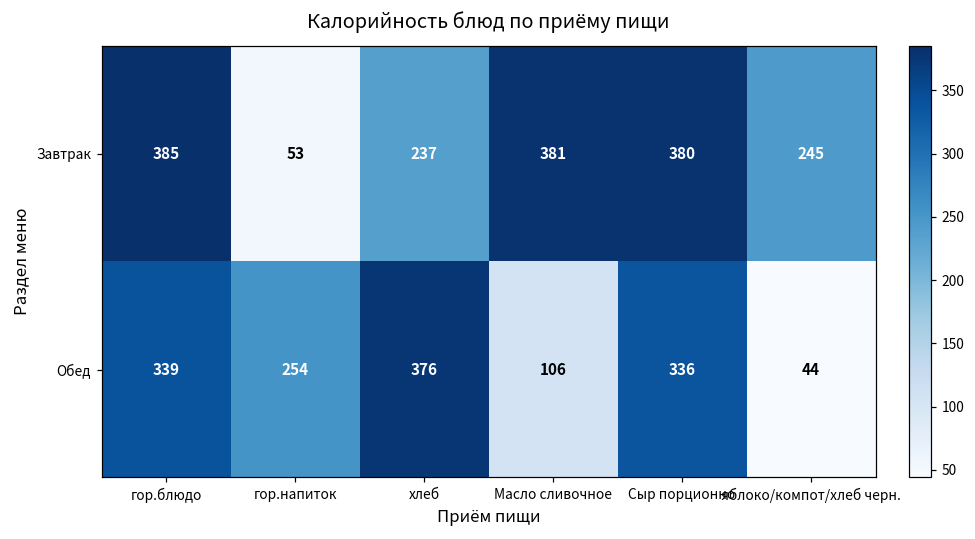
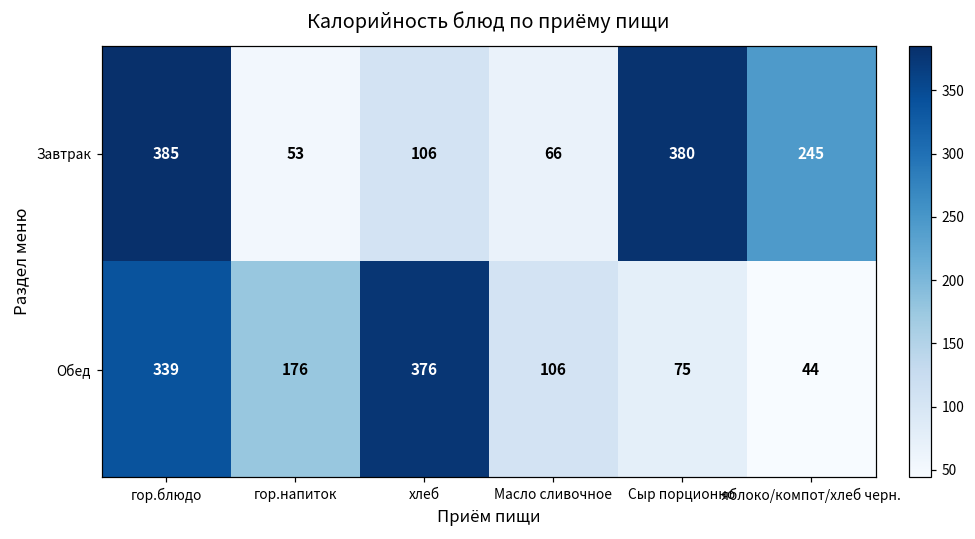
  {
    "Завтрак": {
      "гор.блюдо": 385,
      "гор.напиток": 53,
-     "хлеб": 237,
-     "Масло сливочное": 381,
+     "хлеб": 106,
+     "Масло сливочное": 66,
      "Сыр порционно": 380,
      "яблоко/компот/хлеб черн.": 245
    },
    "Обед": {
      "гор.блюдо": 339,
-     "гор.напиток": 254,
+     "гор.напиток": 176,
      "хлеб": 376,
      "Масло сливочное": 106,
-     "Сыр порционно": 336,
+     "Сыр порционно": 75,
      "яблоко/компот/хлеб черн.": 44
    }
  }
